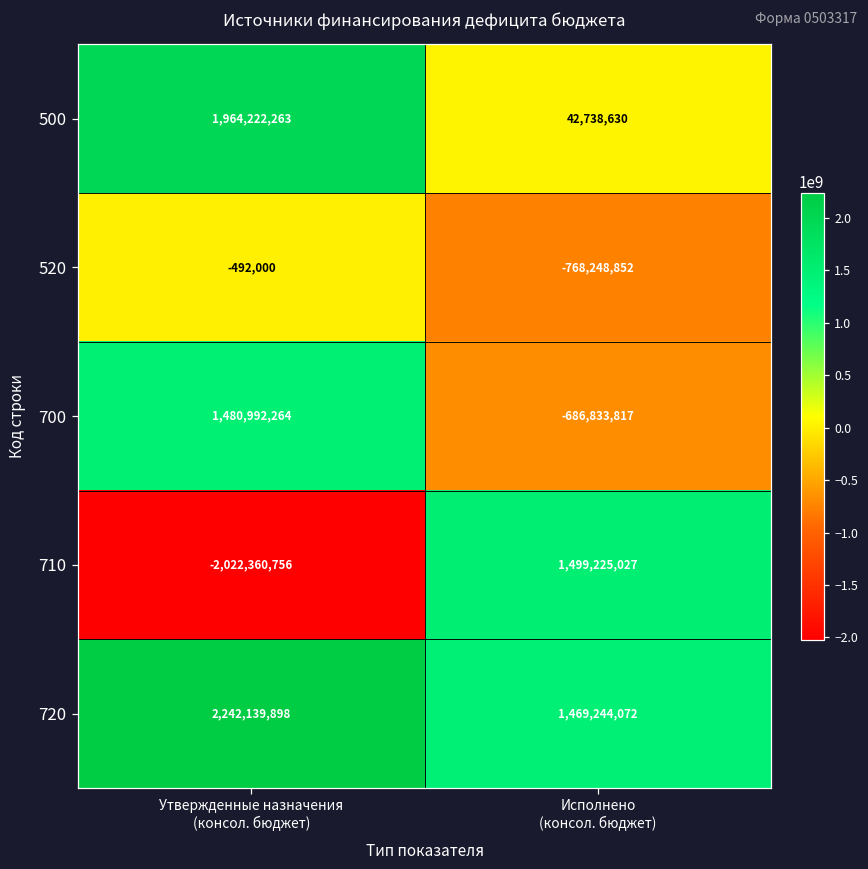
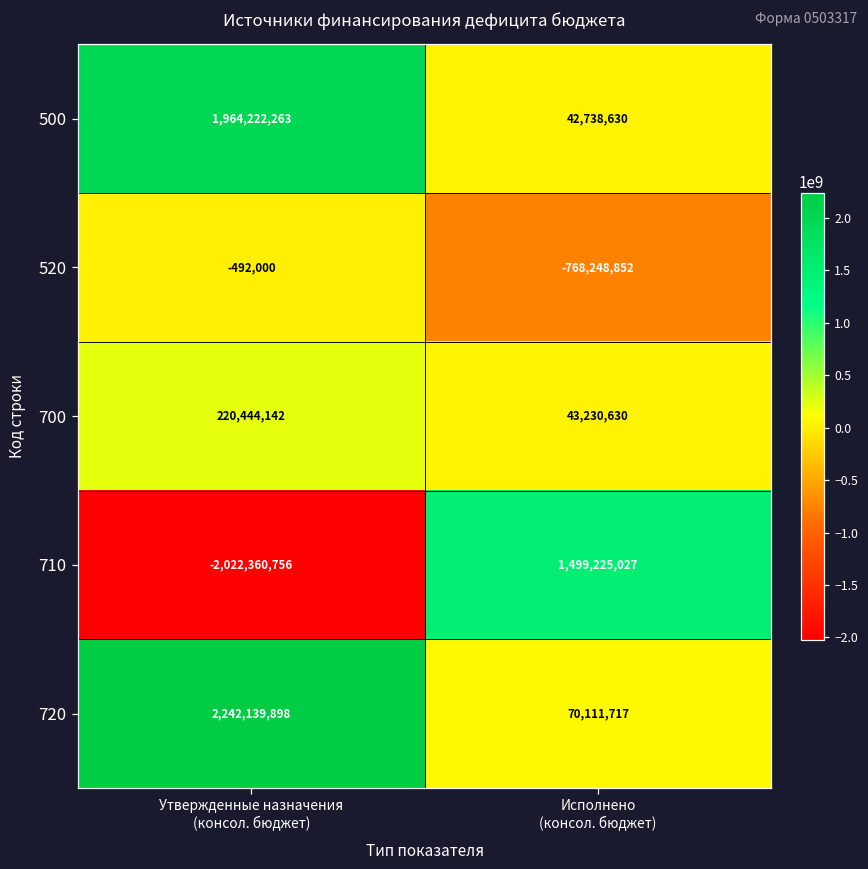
  {
    "500": {
      "Утвержденные назначения (консол. бюджет)": "1,964,222,263",
      "Исполнено (консол. бюджет)": "42,738,630"
    },
    "520": {
      "Утвержденные назначения (консол. бюджет)": "-492,000",
      "Исполнено (консол. бюджет)": "-768,248,852"
    },
    "700": {
-     "Утвержденные назначения (консол. бюджет)": "1,480,992,264",
-     "Исполнено (консол. бюджет)": "-686,833,817"
+     "Утвержденные назначения (консол. бюджет)": "220,444,142",
+     "Исполнено (консол. бюджет)": "43,230,630"
    },
    "710": {
      "Утвержденные назначения (консол. бюджет)": "-2,022,360,756",
      "Исполнено (консол. бюджет)": "1,499,225,027"
    },
    "720": {
      "Утвержденные назначения (консол. бюджет)": "2,242,139,898",
-     "Исполнено (консол. бюджет)": "1,469,244,072"
+     "Исполнено (консол. бюджет)": "70,111,717"
    }
  }
